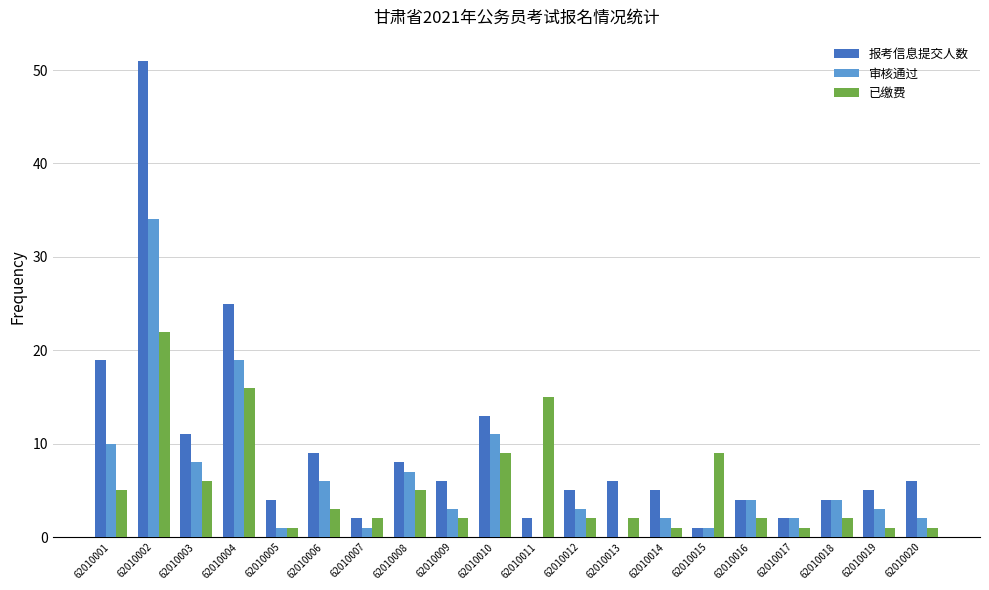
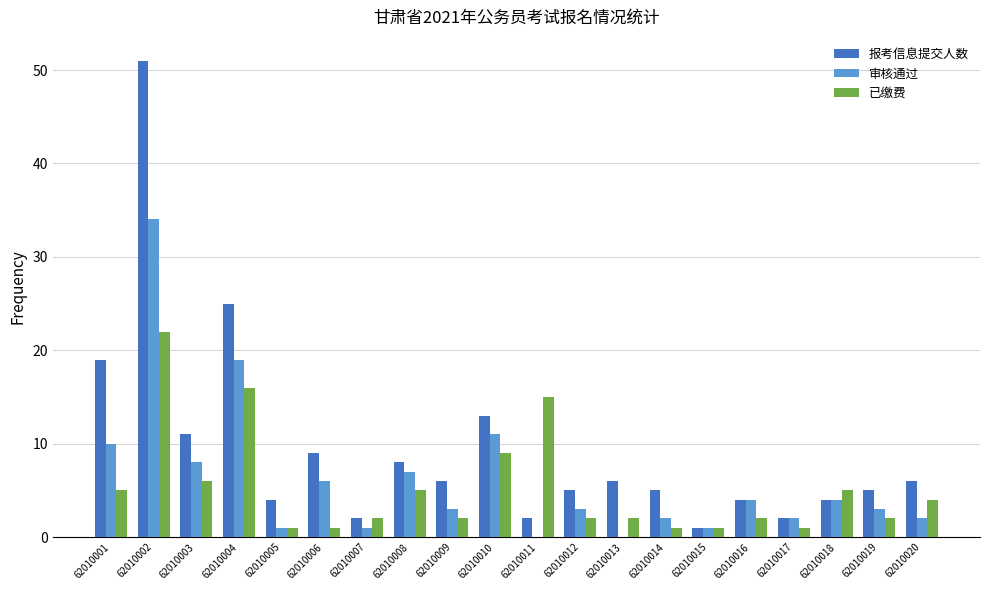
  {
    "已缴费": {
      "62010001": 5,
      "62010002": 22,
      "62010003": 6,
      "62010004": 16,
      "62010005": 1,
-     "62010006": 3,
+     "62010006": 1,
      "62010007": 2,
      "62010008": 5,
      "62010009": 2,
      "62010010": 9,
      "62010011": 15,
      "62010012": 2,
      "62010013": 2,
      "62010014": 1,
-     "62010015": 9,
+     "62010015": 1,
      "62010016": 2,
      "62010017": 1,
-     "62010018": 2,
-     "62010019": 1,
-     "62010020": 1
+     "62010018": 5,
+     "62010019": 2,
+     "62010020": 4
    }
  }
